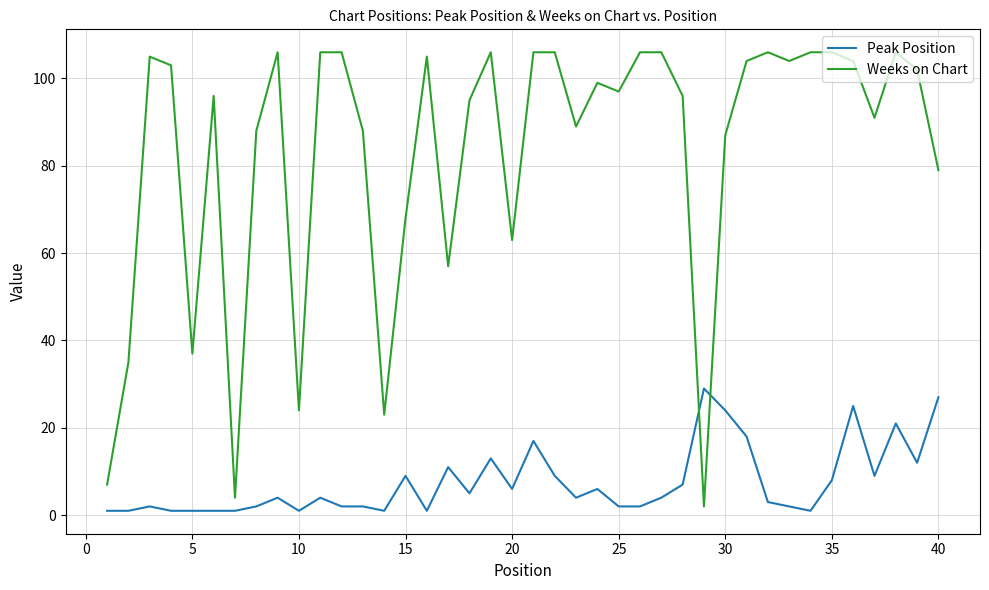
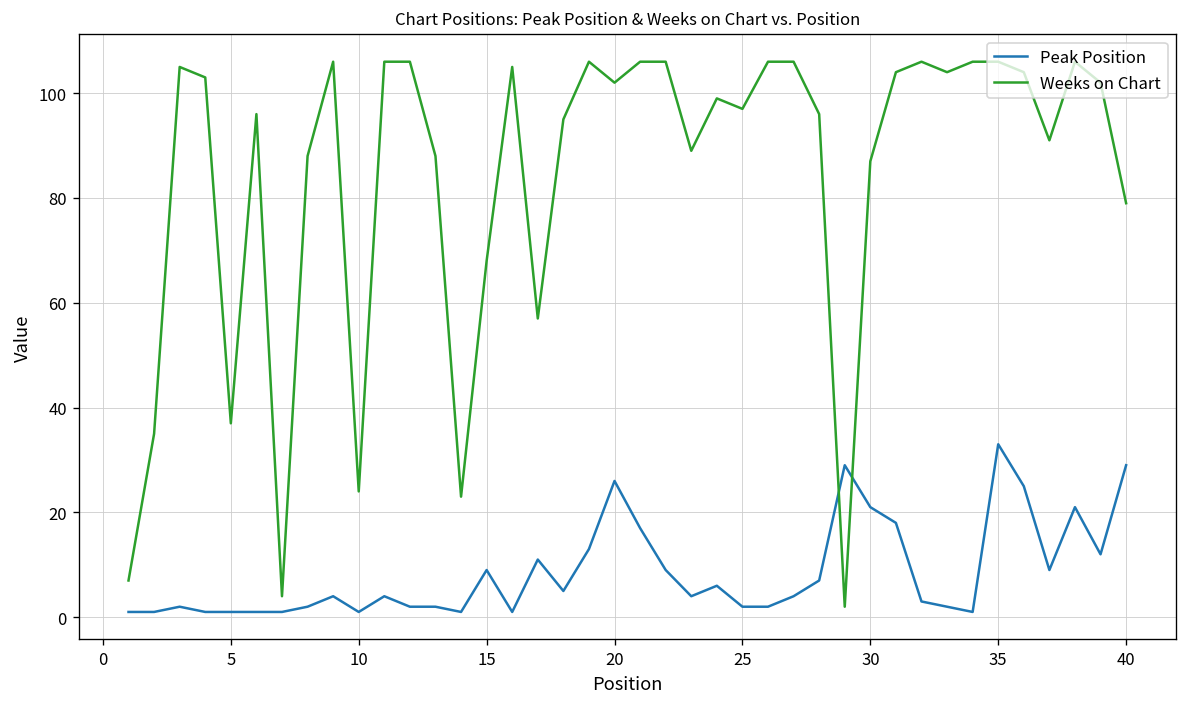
  {
    "Peak Position": {
      "5": 1,
      "10": 1,
      "15": 9,
-     "20": 6,
+     "20": 26,
      "25": 2,
-     "30": 24,
-     "35": 8,
-     "40": 27
+     "30": 21,
+     "35": 33,
+     "40": 29
    },
    "Weeks on Chart": {
      "5": 37,
      "10": 24,
      "15": 68,
-     "20": 63,
+     "20": 102,
      "25": 97,
      "30": 87,
      "40": 79
    }
  }
